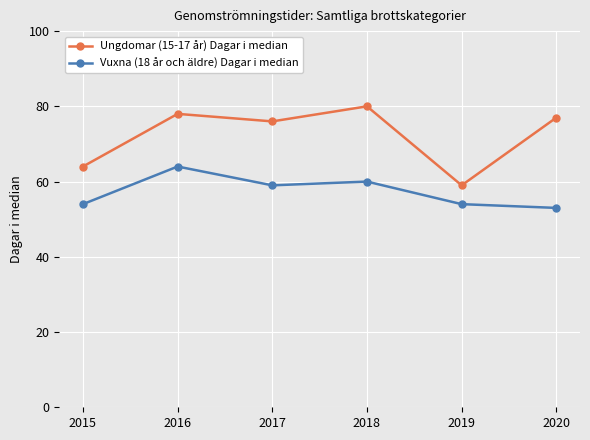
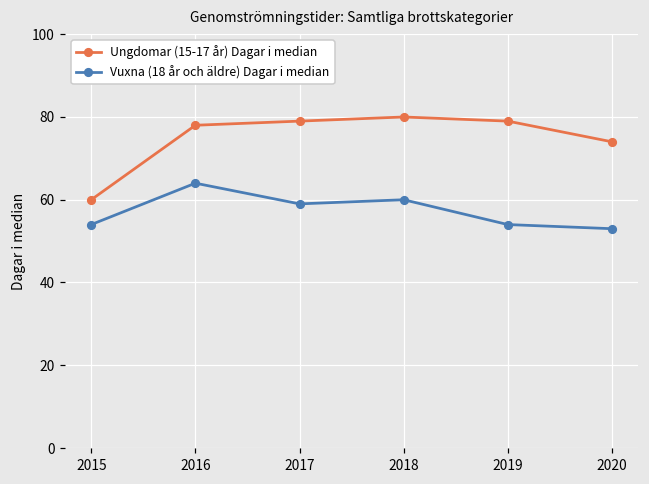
  {
    "Ungdomar (15-17 år) Dagar i median": {
-     "2015": 64,
+     "2015": 60,
      "2016": 78,
-     "2017": 76,
+     "2017": 79,
      "2018": 80,
-     "2019": 59,
-     "2020": 77
+     "2019": 79,
+     "2020": 74
    },
    "Vuxna (18 år och äldre) Dagar i median": {
      "2015": 54,
      "2016": 64,
      "2017": 59,
      "2018": 60,
      "2019": 54,
      "2020": 53
    }
  }
